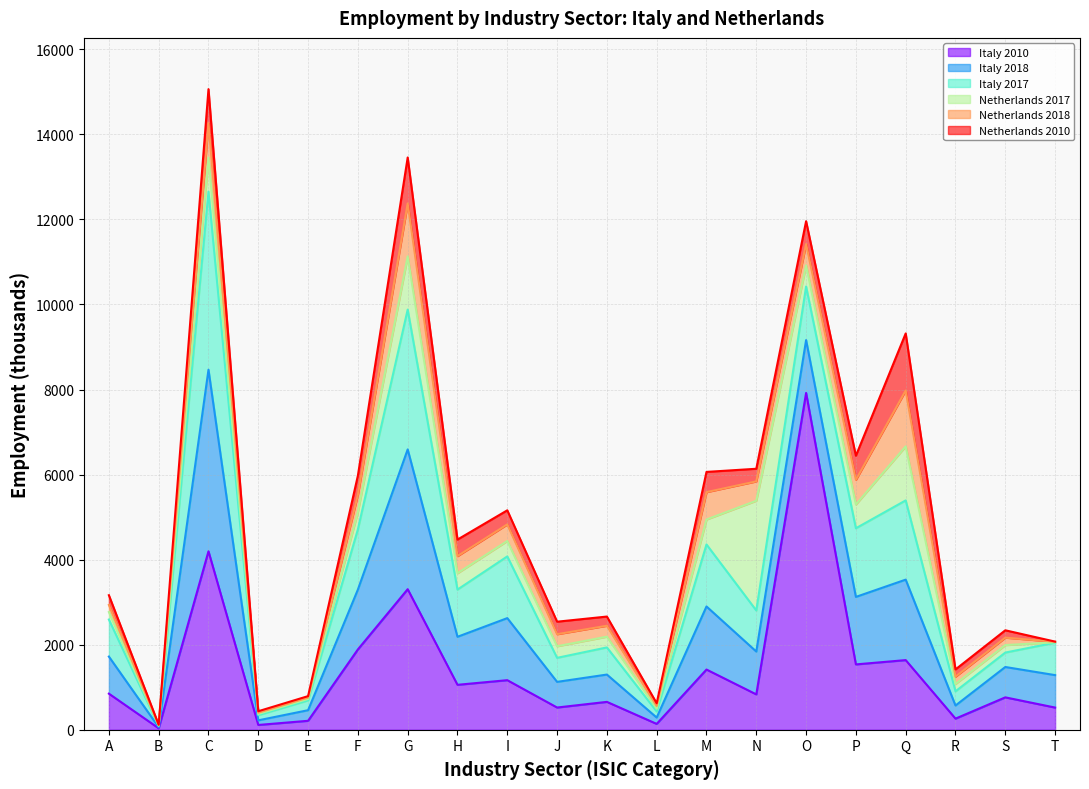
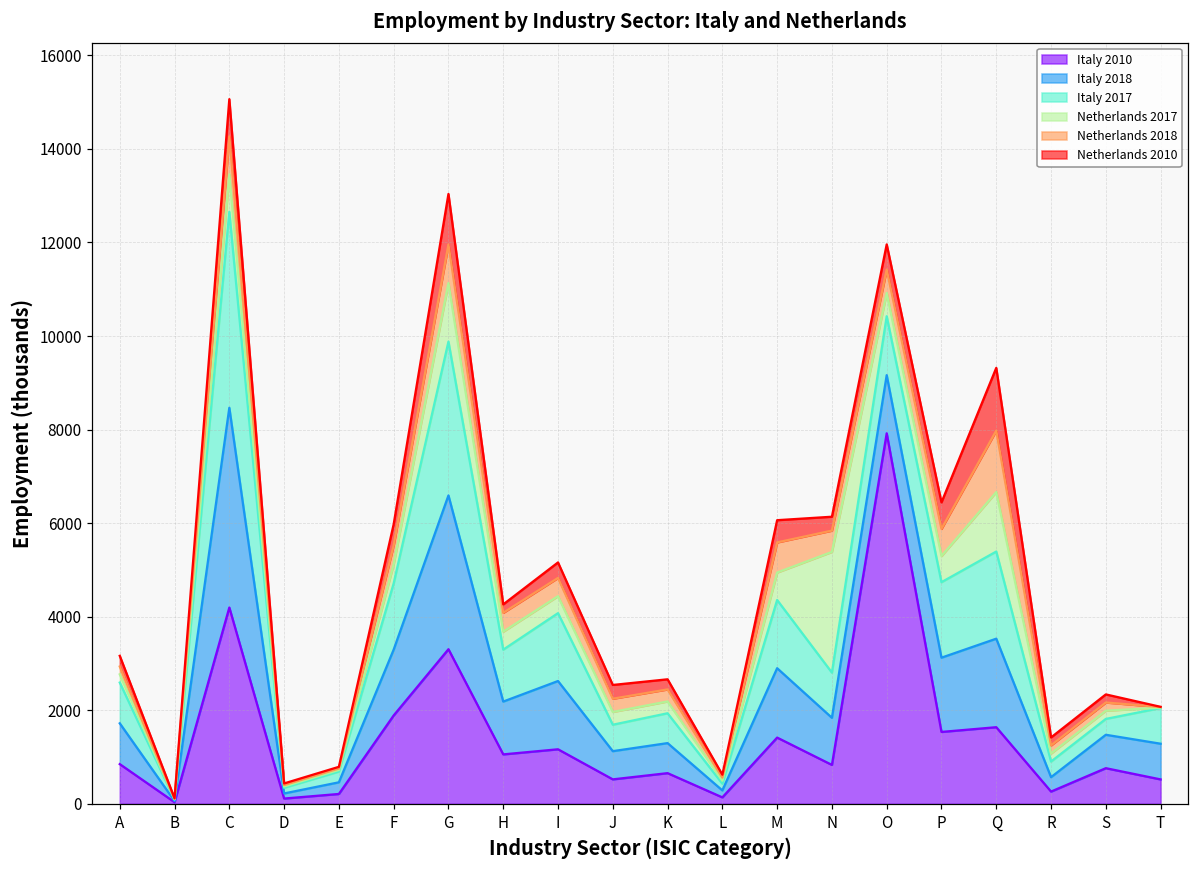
  {
    "Italy 2010": {
      "A": 800,
      "C": 4200,
      "D": 100,
      "E": 200,
      "F": 1900,
      "G": 3300,
      "H": 1100,
      "I": 1200,
      "J": 500,
      "K": 700,
      "L": 100,
      "M": 1400,
      "N": 800,
      "O": 7900,
      "P": 1500,
      "Q": 1600,
      "R": 300,
      "S": 800,
      "T": 500
    },
    "Italy 2018": {
      "A": 900,
      "C": 4300,
      "D": 100,
      "E": 200,
      "F": 1400,
      "G": 3300,
      "H": 1100,
      "I": 1500,
      "J": 600,
      "K": 600,
      "L": 100,
      "M": 1500,
      "N": 1000,
      "O": 1200,
      "P": 1600,
      "Q": 1900,
      "R": 300,
      "S": 700,
      "T": 800
    },
    "Italy 2017": {
      "A": 900,
      "C": 4200,
      "F": 1400,
      "G": 3300,
      "H": 1100,
      "I": 1500,
      "J": 600,
      "K": 600,
      "L": 100,
      "M": 1500,
      "N": 1000,
      "O": 1300,
      "P": 1600,
      "Q": 1900,
      "R": 300,
      "S": 300
    },
    "Netherlands 2017": {
      "A": 200,
      "C": 800,
      "F": 400,
      "G": 1300,
      "H": 400,
      "I": 400,
      "J": 300,
      "K": 300,
      "L": 100,
      "M": 600,
      "N": 2600,
      "O": 500,
      "P": 600,
      "Q": 1300,
      "R": 200,
      "S": 200
    },
    "Netherlands 2018": {
      "A": 200,
      "C": 800,
      "F": 400,
-     "G": 1200,
+     "G": 800,
      "H": 400,
      "I": 400,
      "J": 300,
      "K": 300,
      "L": 100,
      "M": 600,
      "N": 500,
      "O": 500,
      "P": 600,
      "Q": 1300,
      "R": 200,
      "S": 200
    },
    "Netherlands 2010": {
      "A": 200,
      "C": 800,
      "F": 500,
      "G": 1100,
-     "H": 400,
+     "H": 200,
      "I": 300,
      "J": 300,
      "K": 200,
      "L": 100,
      "M": 500,
      "N": 300,
      "O": 500,
      "P": 600,
      "Q": 1300,
      "R": 200,
      "S": 200
    }
  }
